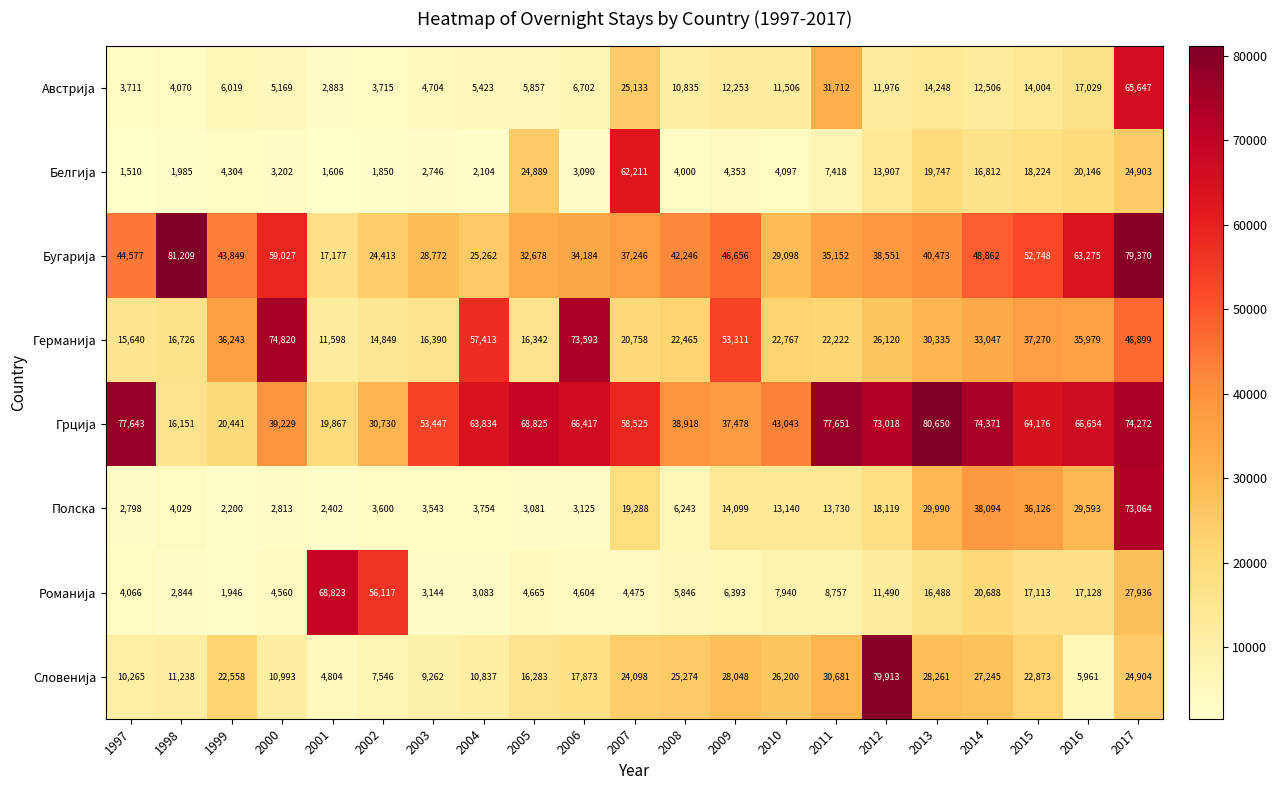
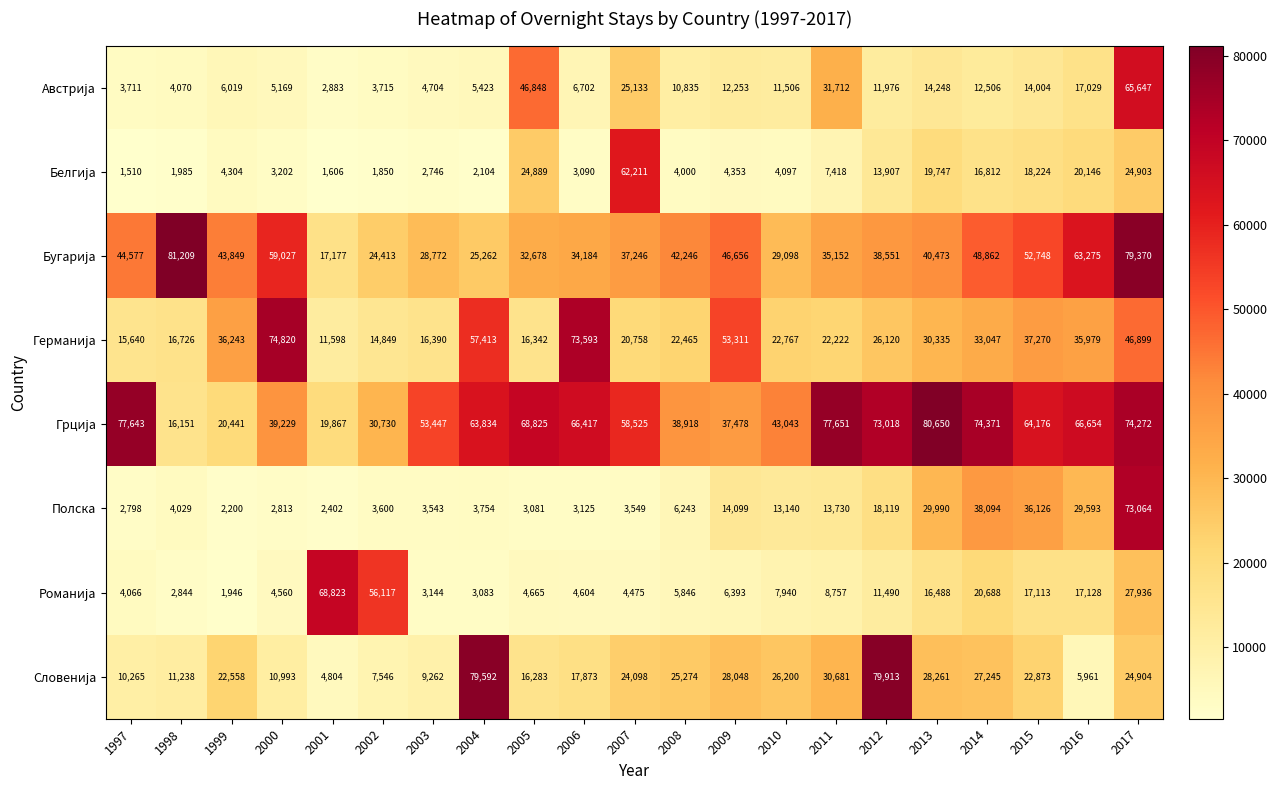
  {
    "Австрија": {
      "1997": "3,711",
      "1998": "4,070",
      "1999": "6,019",
      "2000": "5,169",
      "2001": "2,883",
      "2002": "3,715",
      "2003": "4,704",
      "2004": "5,423",
-     "2005": "5,857",
+     "2005": "46,848",
      "2006": "6,702",
      "2007": "25,133",
      "2008": "10,835",
      "2009": "12,253",
      "2010": "11,506",
      "2011": "31,712",
      "2012": "11,976",
      "2013": "14,248",
      "2014": "12,506",
      "2015": "14,004",
      "2016": "17,029",
      "2017": "65,647"
    },
    "Белгија": {
      "1997": "1,510",
      "1998": "1,985",
      "1999": "4,304",
      "2000": "3,202",
      "2001": "1,606",
      "2002": "1,850",
      "2003": "2,746",
      "2004": "2,104",
      "2005": "24,889",
      "2006": "3,090",
      "2007": "62,211",
      "2008": "4,000",
      "2009": "4,353",
      "2010": "4,097",
      "2011": "7,418",
      "2012": "13,907",
      "2013": "19,747",
      "2014": "16,812",
      "2015": "18,224",
      "2016": "20,146",
      "2017": "24,903"
    },
    "Бугарија": {
      "1997": "44,577",
      "1998": "81,209",
      "1999": "43,849",
      "2000": "59,027",
      "2001": "17,177",
      "2002": "24,413",
      "2003": "28,772",
      "2004": "25,262",
      "2005": "32,678",
      "2006": "34,184",
      "2007": "37,246",
      "2008": "42,246",
      "2009": "46,656",
      "2010": "29,098",
      "2011": "35,152",
      "2012": "38,551",
      "2013": "40,473",
      "2014": "48,862",
      "2015": "52,748",
      "2016": "63,275",
      "2017": "79,370"
    },
    "Германија": {
      "1997": "15,640",
      "1998": "16,726",
      "1999": "36,243",
      "2000": "74,820",
      "2001": "11,598",
      "2002": "14,849",
      "2003": "16,390",
      "2004": "57,413",
      "2005": "16,342",
      "2006": "73,593",
      "2007": "20,758",
      "2008": "22,465",
      "2009": "53,311",
      "2010": "22,767",
      "2011": "22,222",
      "2012": "26,120",
      "2013": "30,335",
      "2014": "33,047",
      "2015": "37,270",
      "2016": "35,979",
      "2017": "46,899"
    },
    "Грција": {
      "1997": "77,643",
      "1998": "16,151",
      "1999": "20,441",
      "2000": "39,229",
      "2001": "19,867",
      "2002": "30,730",
      "2003": "53,447",
      "2004": "63,834",
      "2005": "68,825",
      "2006": "66,417",
      "2007": "58,525",
      "2008": "38,918",
      "2009": "37,478",
      "2010": "43,043",
      "2011": "77,651",
      "2012": "73,018",
      "2013": "80,650",
      "2014": "74,371",
      "2015": "64,176",
      "2016": "66,654",
      "2017": "74,272"
    },
    "Полска": {
      "1997": "2,798",
      "1998": "4,029",
      "1999": "2,200",
      "2000": "2,813",
      "2001": "2,402",
      "2002": "3,600",
      "2003": "3,543",
      "2004": "3,754",
      "2005": "3,081",
      "2006": "3,125",
-     "2007": "19,288",
+     "2007": "3,549",
      "2008": "6,243",
      "2009": "14,099",
      "2010": "13,140",
      "2011": "13,730",
      "2012": "18,119",
      "2013": "29,990",
      "2014": "38,094",
      "2015": "36,126",
      "2016": "29,593",
      "2017": "73,064"
    },
    "Романија": {
      "1997": "4,066",
      "1998": "2,844",
      "1999": "1,946",
      "2000": "4,560",
      "2001": "68,823",
      "2002": "56,117",
      "2003": "3,144",
      "2004": "3,083",
      "2005": "4,665",
      "2006": "4,604",
      "2007": "4,475",
      "2008": "5,846",
      "2009": "6,393",
      "2010": "7,940",
      "2011": "8,757",
      "2012": "11,490",
      "2013": "16,488",
      "2014": "20,688",
      "2015": "17,113",
      "2016": "17,128",
      "2017": "27,936"
    },
    "Словенија": {
      "1997": "10,265",
      "1998": "11,238",
      "1999": "22,558",
      "2000": "10,993",
      "2001": "4,804",
      "2002": "7,546",
      "2003": "9,262",
-     "2004": "10,837",
+     "2004": "79,592",
      "2005": "16,283",
      "2006": "17,873",
      "2007": "24,098",
      "2008": "25,274",
      "2009": "28,048",
      "2010": "26,200",
      "2011": "30,681",
      "2012": "79,913",
      "2013": "28,261",
      "2014": "27,245",
      "2015": "22,873",
      "2016": "5,961",
      "2017": "24,904"
    }
  }
